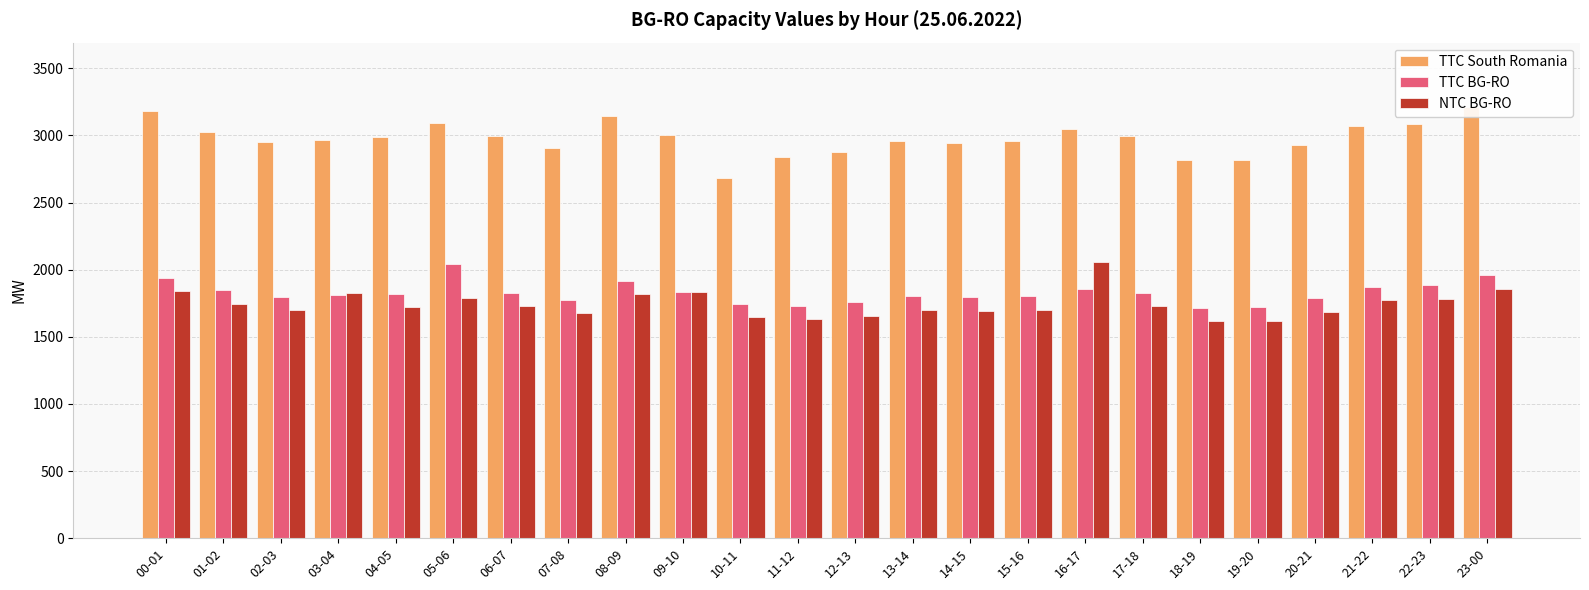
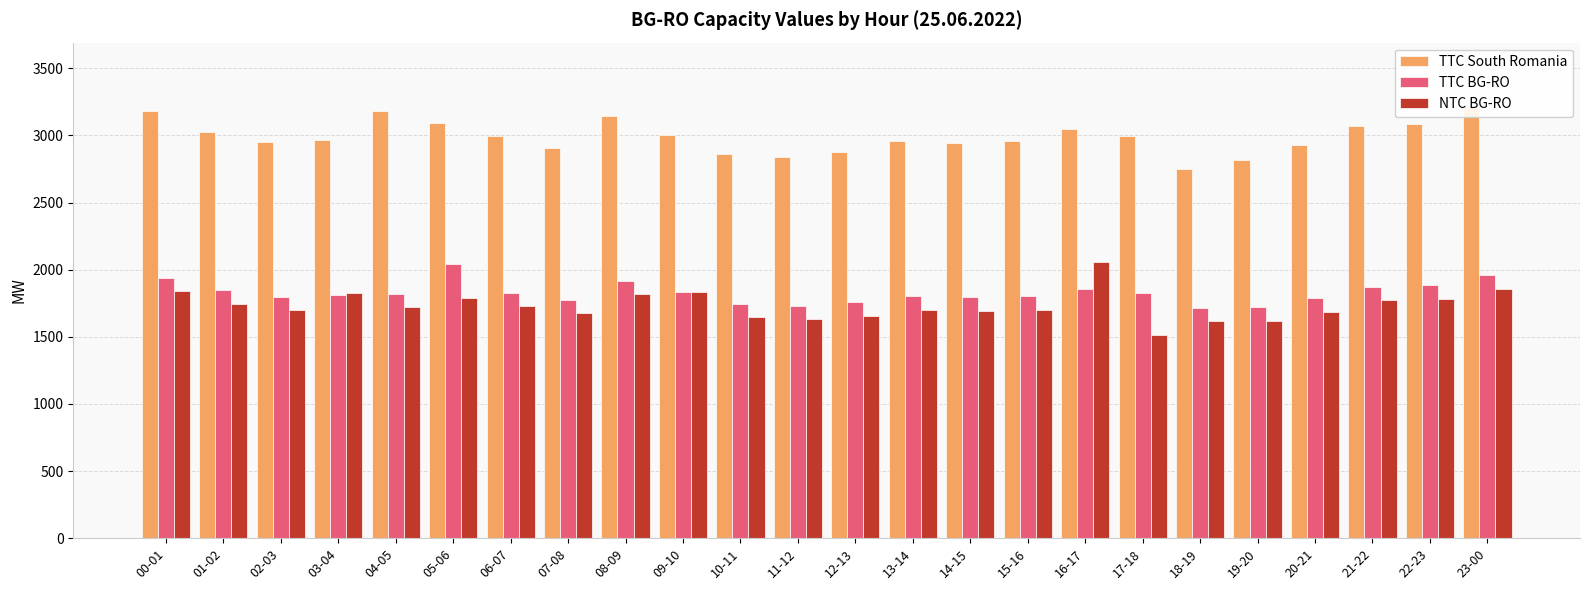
  {
    "TTC South Romania": {
      "00-01": 3180,
      "01-02": 3030,
      "02-03": 2950,
      "03-04": 2970,
-     "04-05": 2990,
+     "04-05": 3180,
      "05-06": 3100,
      "06-07": 2990,
      "07-08": 2910,
      "08-09": 3150,
      "09-10": 3000,
-     "10-11": 2680,
+     "10-11": 2860,
      "11-12": 2840,
      "12-13": 2880,
      "13-14": 2960,
      "14-15": 2940,
      "15-16": 2960,
      "16-17": 3050,
      "17-18": 2990,
-     "18-19": 2820,
+     "18-19": 2750,
      "19-20": 2820,
      "20-21": 2930,
      "21-22": 3070,
      "22-23": 3090
    },
    "TTC BG-RO": {
      "00-01": 1940,
      "01-02": 1850,
      "02-03": 1800,
      "03-04": 1810,
      "04-05": 1820,
      "05-06": 2040,
      "06-07": 1830,
      "07-08": 1780,
      "08-09": 1920,
      "09-10": 1830,
      "10-11": 1750,
      "11-12": 1730,
      "12-13": 1760,
      "13-14": 1800,
      "14-15": 1800,
      "15-16": 1800,
      "16-17": 1860,
      "17-18": 1830,
      "18-19": 1720,
      "19-20": 1720,
      "20-21": 1790,
      "21-22": 1870,
      "22-23": 1880,
      "23-00": 1960
    },
    "NTC BG-RO": {
      "00-01": 1840,
      "01-02": 1750,
      "02-03": 1700,
      "03-04": 1830,
      "04-05": 1720,
      "05-06": 1790,
      "06-07": 1730,
      "07-08": 1670,
      "08-09": 1820,
      "09-10": 1830,
      "10-11": 1650,
      "11-12": 1630,
      "12-13": 1660,
      "13-14": 1700,
      "14-15": 1700,
      "15-16": 1700,
      "16-17": 2060,
-     "17-18": 1730,
+     "17-18": 1520,
      "18-19": 1620,
      "19-20": 1620,
      "20-21": 1690,
      "21-22": 1770,
      "22-23": 1780,
      "23-00": 1860
    }
  }
